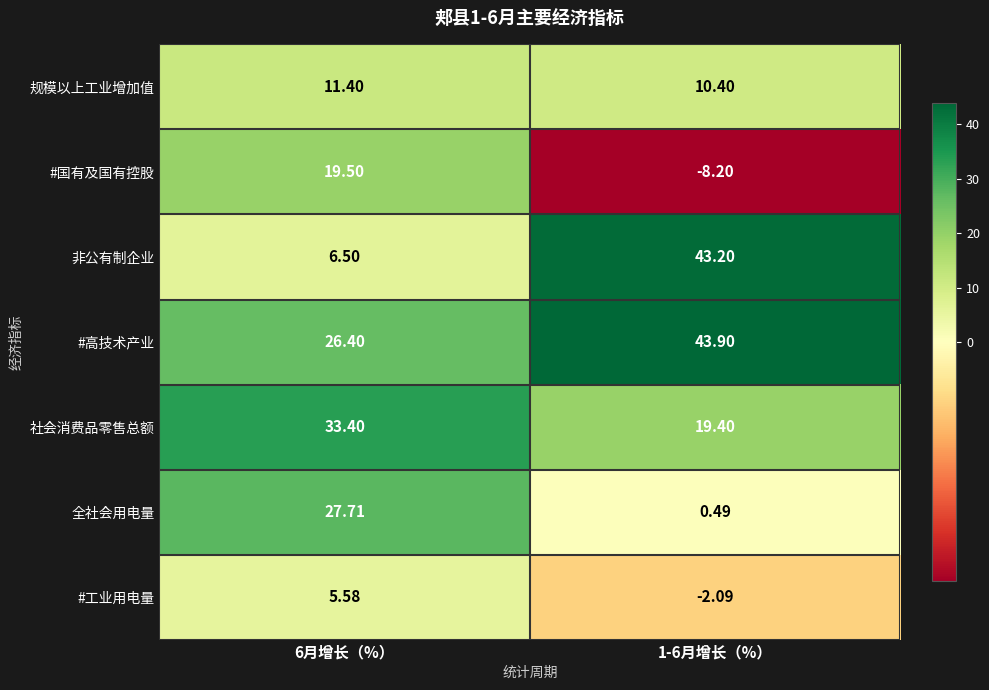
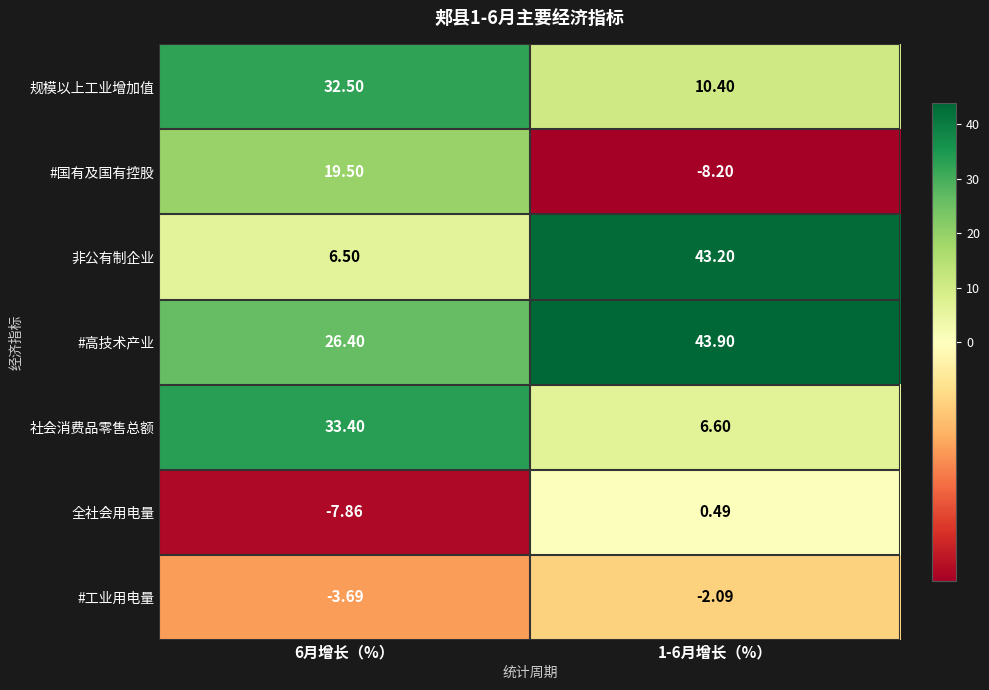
  {
    "规模以上工业增加值": {
-     "6月增长（%）": 11.40,
+     "6月增长（%）": 32.50,
      "1-6月增长（%）": 10.40
    },
    "#国有及国有控股": {
      "6月增长（%）": 19.50,
      "1-6月增长（%）": -8.20
    },
    "非公有制企业": {
      "6月增长（%）": 6.50,
      "1-6月增长（%）": 43.20
    },
    "#高技术产业": {
      "6月增长（%）": 26.40,
      "1-6月增长（%）": 43.90
    },
    "社会消费品零售总额": {
      "6月增长（%）": 33.40,
-     "1-6月增长（%）": 19.40
+     "1-6月增长（%）": 6.60
    },
    "全社会用电量": {
-     "6月增长（%）": 27.71,
+     "6月增长（%）": -7.86,
      "1-6月增长（%）": 0.49
    },
    "#工业用电量": {
-     "6月增长（%）": 5.58,
+     "6月增长（%）": -3.69,
      "1-6月增长（%）": -2.09
    }
  }
